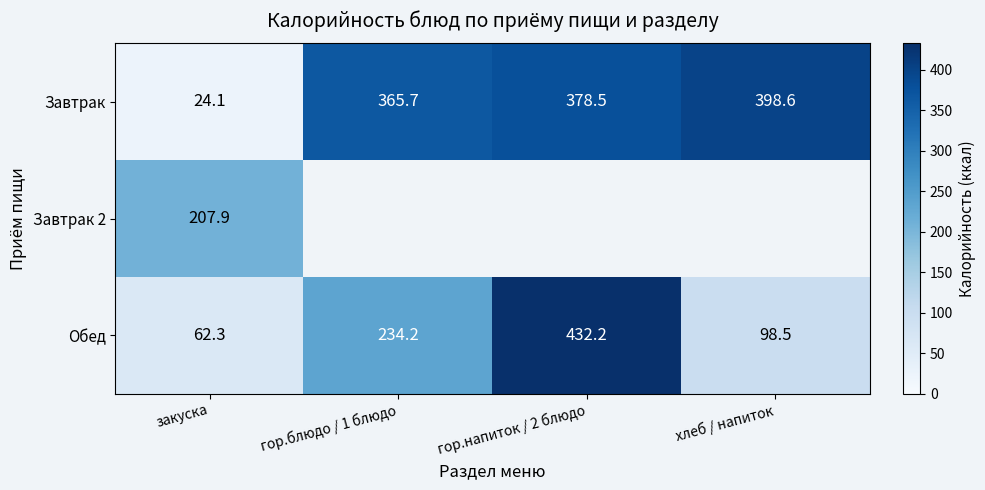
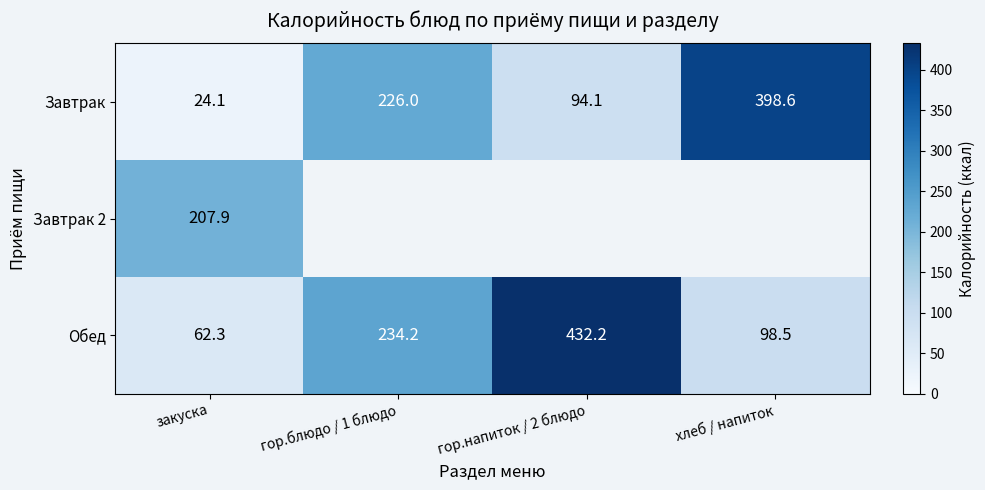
  {
    "Завтрак": {
      "закуска": 24.1,
-     "гор.блюдо / 1 блюдо": 365.7,
-     "гор.напиток / 2 блюдо": 378.5,
+     "гор.блюдо / 1 блюдо": 226.0,
+     "гор.напиток / 2 блюдо": 94.1,
      "хлеб / напиток": 398.6
    },
    "Завтрак 2": {
      "закуска": 207.9
    },
    "Обед": {
      "закуска": 62.3,
      "гор.блюдо / 1 блюдо": 234.2,
      "гор.напиток / 2 блюдо": 432.2,
      "хлеб / напиток": 98.5
    }
  }
